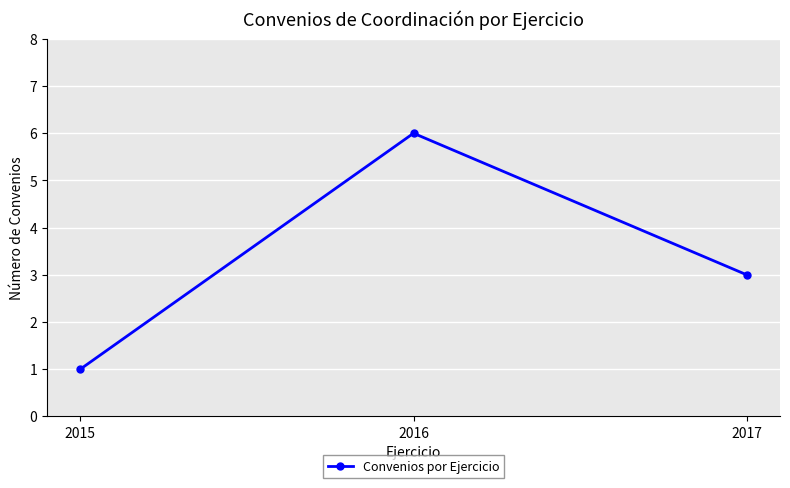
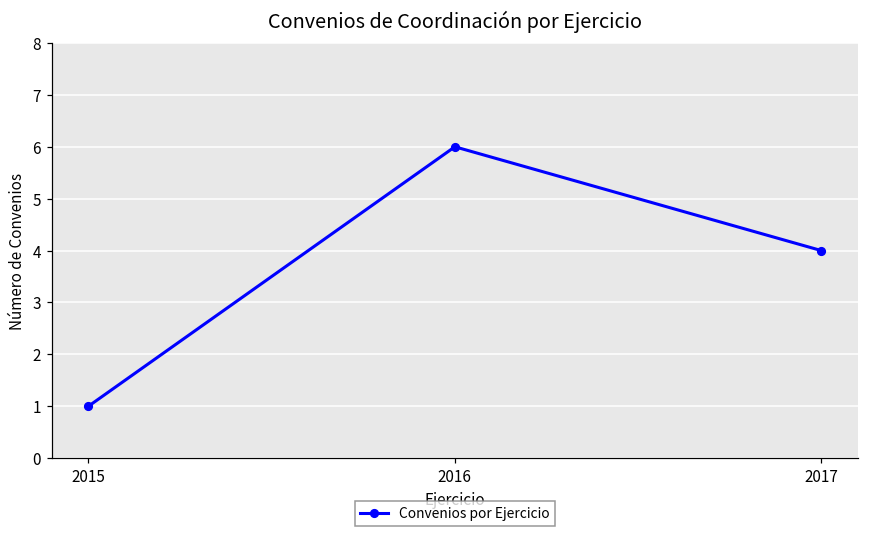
  {
    "2015": 1,
    "2016": 6,
-   "2017": 3
+   "2017": 4
  }
